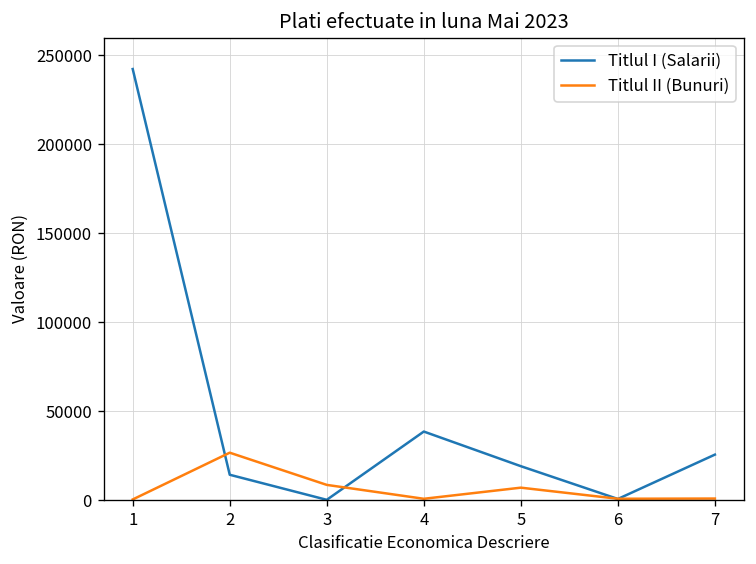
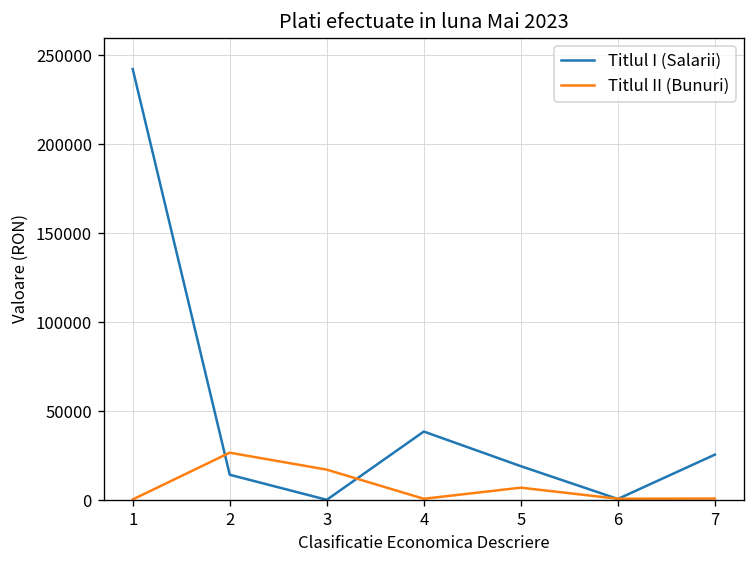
  {
    "Titlul I (Salarii)": {
      "1": 242000,
      "2": 14000,
      "3": 0,
      "4": 39000,
      "5": 19000,
      "7": 26000
    },
    "Titlul II (Bunuri)": {
      "1": 0,
      "2": 27000,
-     "3": 9000,
+     "3": 17000,
      "4": 1000,
      "5": 7000,
      "7": 1000
    }
  }
